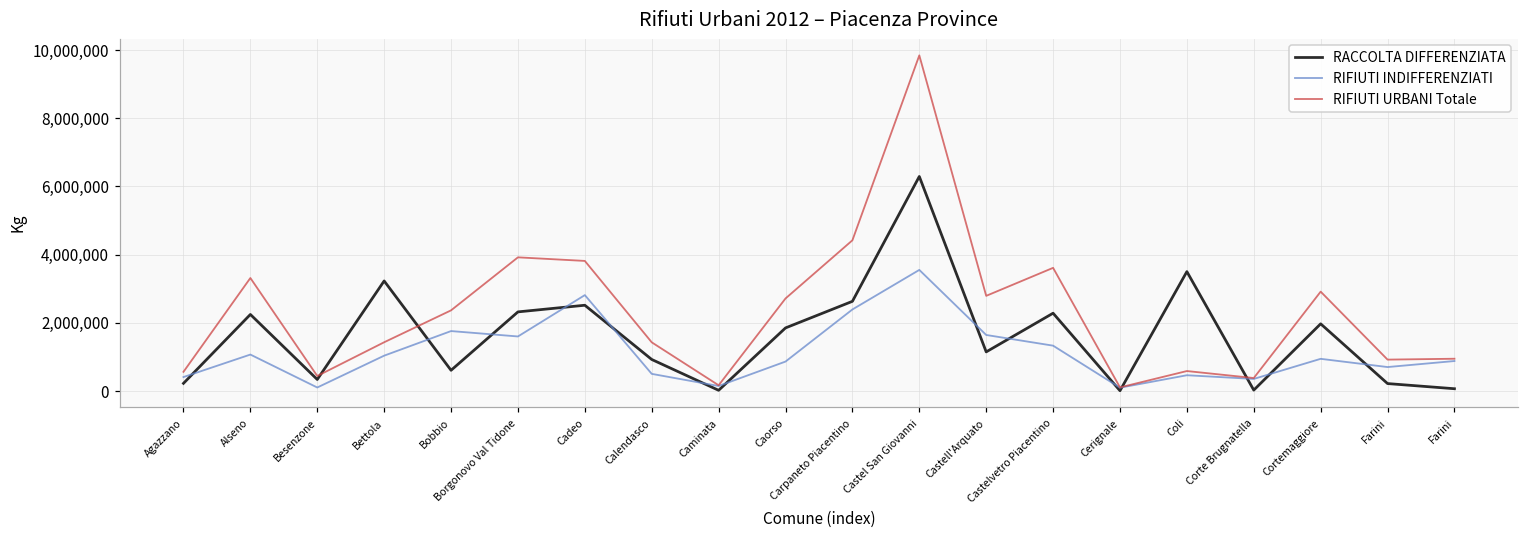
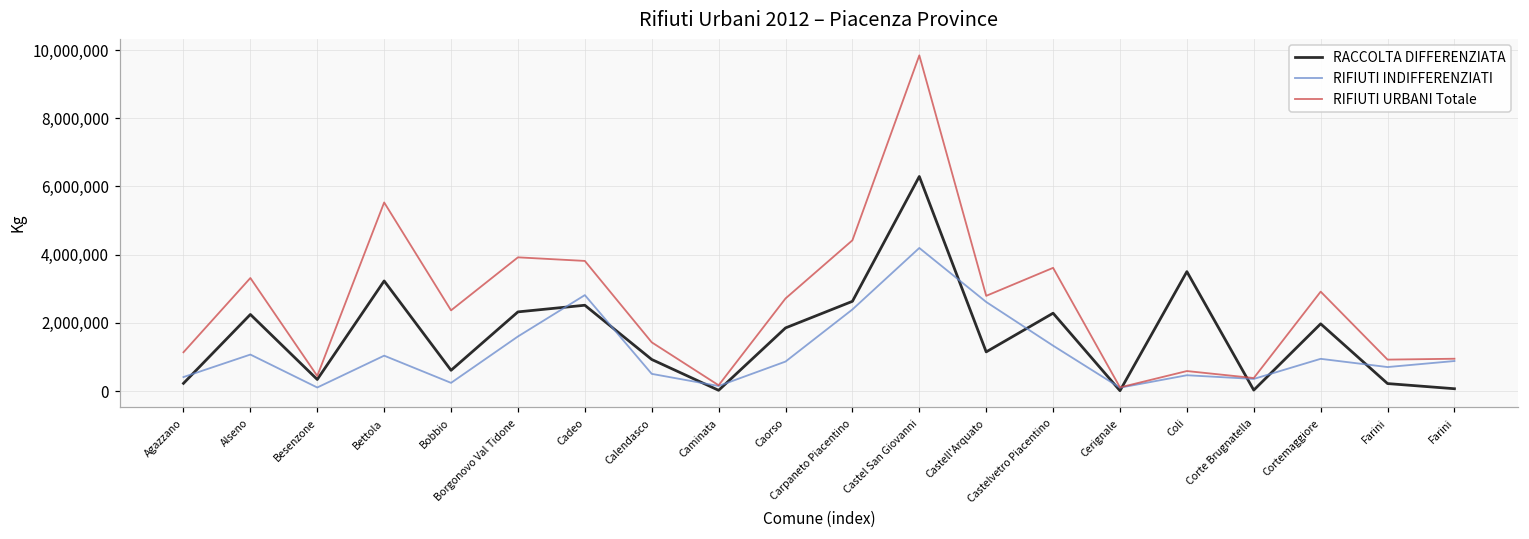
  {
    "RACCOLTA DIFFERENZIATA": {
      "Agazzano": "200,000",
      "Alseno": "2,200,000",
      "Besenzone": "300,000",
      "Bettola": "3,200,000",
      "Bobbio": "600,000",
      "Borgonovo Val Tidone": "2,300,000",
      "Cadeo": "2,500,000",
      "Calendasco": "900,000",
      "Caminata": "0",
      "Caorso": "1,900,000",
      "Carpaneto Piacentino": "2,600,000",
      "Castel San Giovanni": "6,300,000",
      "Castell'Arquato": "1,100,000",
      "Castelvetro Piacentino": "2,300,000",
      "Cerignale": "0",
      "Coli": "3,500,000",
      "Corte Brugnatella": "0",
      "Cortemaggiore": "2,000,000"
    },
    "RIFIUTI INDIFFERENZIATI": {
      "Agazzano": "400,000",
      "Alseno": "1,100,000",
      "Besenzone": "100,000",
      "Bettola": "1,000,000",
-     "Bobbio": "1,800,000",
+     "Bobbio": "200,000",
      "Borgonovo Val Tidone": "1,600,000",
      "Cadeo": "2,800,000",
      "Calendasco": "500,000",
      "Caorso": "900,000",
      "Carpaneto Piacentino": "2,400,000",
-     "Castel San Giovanni": "3,600,000",
-     "Castell'Arquato": "1,600,000",
+     "Castel San Giovanni": "4,200,000",
+     "Castell'Arquato": "2,600,000",
      "Castelvetro Piacentino": "1,300,000",
      "Coli": "500,000",
      "Cortemaggiore": "900,000"
    },
    "RIFIUTI URBANI Totale": {
-     "Agazzano": "600,000",
+     "Agazzano": "1,100,000",
      "Alseno": "3,300,000",
      "Besenzone": "400,000",
-     "Bettola": "1,400,000",
+     "Bettola": "5,500,000",
      "Bobbio": "2,400,000",
      "Borgonovo Val Tidone": "3,900,000",
      "Cadeo": "3,800,000",
      "Calendasco": "1,400,000",
      "Caorso": "2,700,000",
      "Carpaneto Piacentino": "4,400,000",
      "Castel San Giovanni": "9,800,000",
      "Castell'Arquato": "2,800,000",
      "Castelvetro Piacentino": "3,600,000",
      "Coli": "600,000",
      "Cortemaggiore": "2,900,000"
    }
  }
